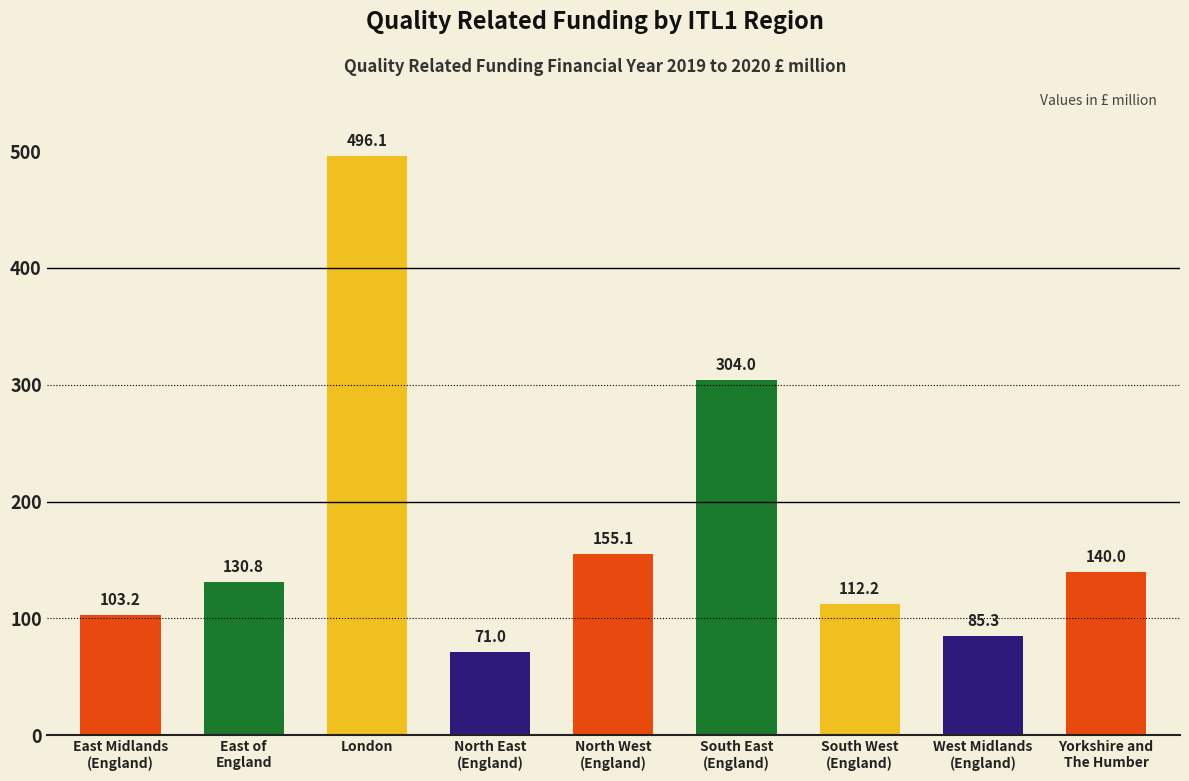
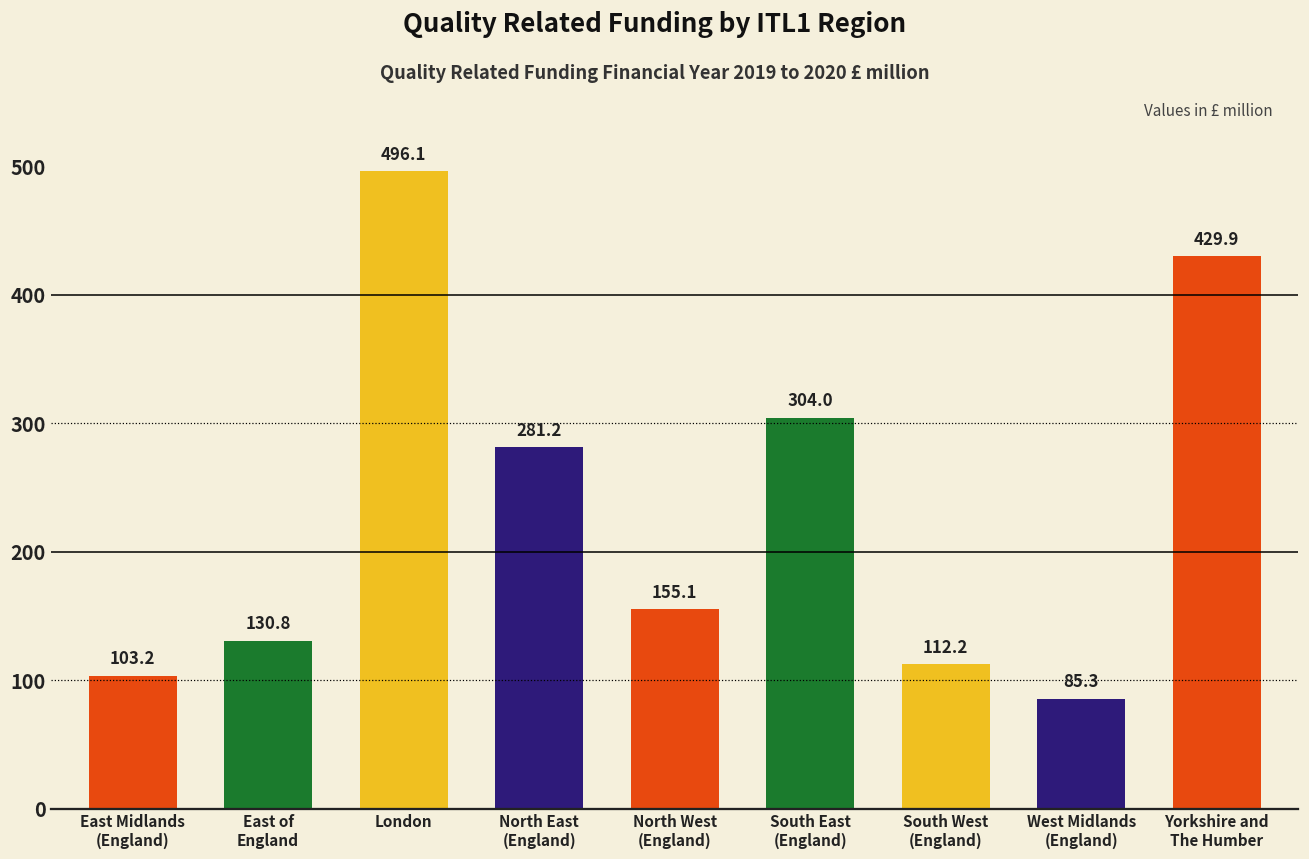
  {
    "East Midlands (England)": 103.2,
    "East of England": 130.8,
    "London": 496.1,
-   "North East (England)": 71.0,
+   "North East (England)": 281.2,
    "North West (England)": 155.1,
    "South East (England)": 304.0,
    "South West (England)": 112.2,
    "West Midlands (England)": 85.3,
-   "Yorkshire and The Humber": 140.0
+   "Yorkshire and The Humber": 429.9
  }
